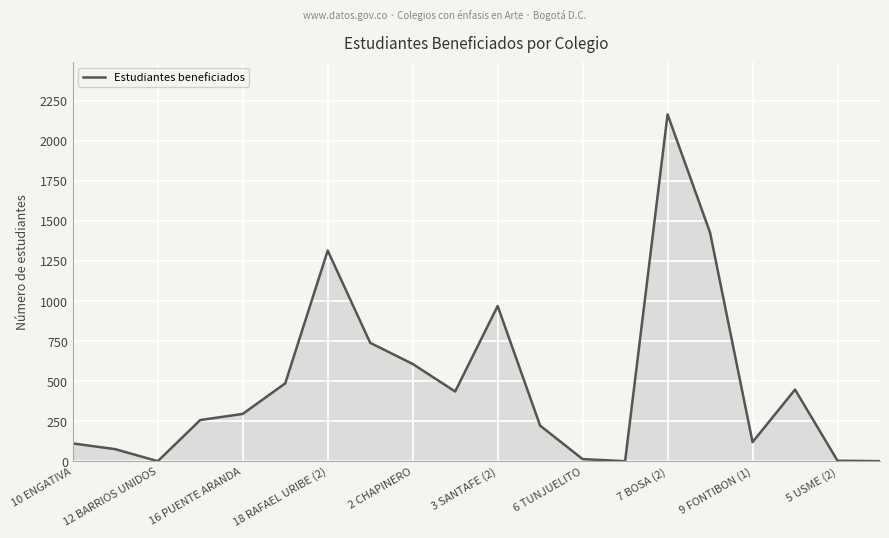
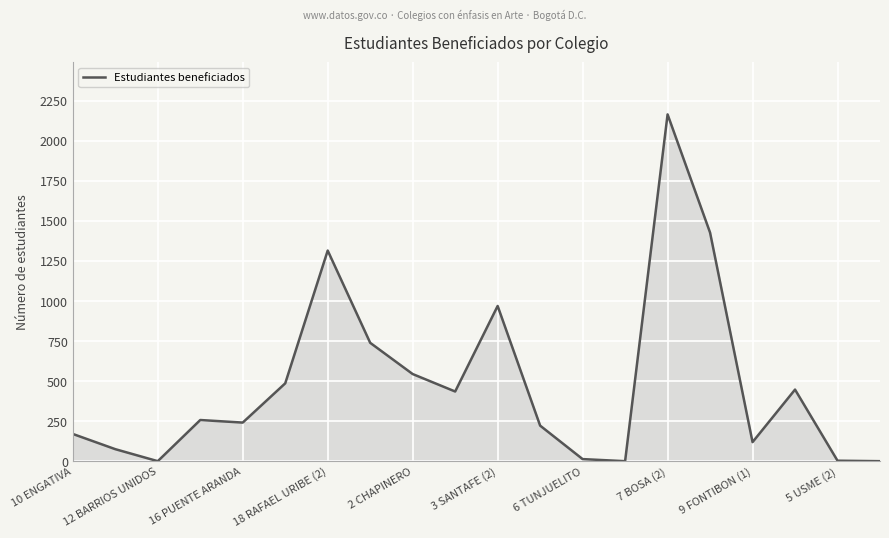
  {
-   "10 ENGATIVA": 110,
+   "10 ENGATIVA": 170,
    "12 BARRIOS UNIDOS": 0,
-   "16 PUENTE ARANDA": 300,
+   "16 PUENTE ARANDA": 240,
    "18 RAFAEL URIBE (2)": 1320,
-   "2 CHAPINERO": 610,
+   "2 CHAPINERO": 540,
    "3 SANTAFE (2)": 970,
    "6 TUNJUELITO": 10,
    "7 BOSA (2)": 2170,
    "9 FONTIBON (1)": 120,
    "5 USME (2)": 0
  }
